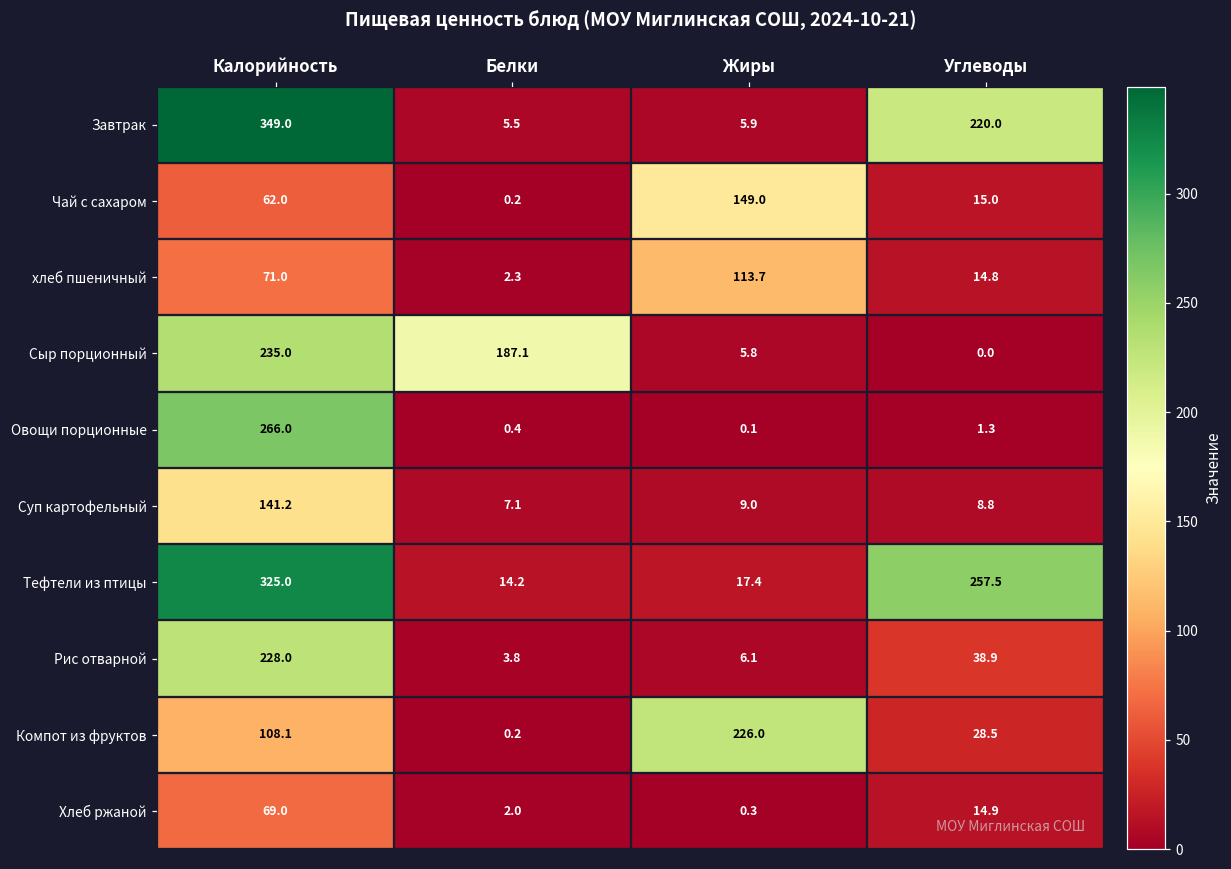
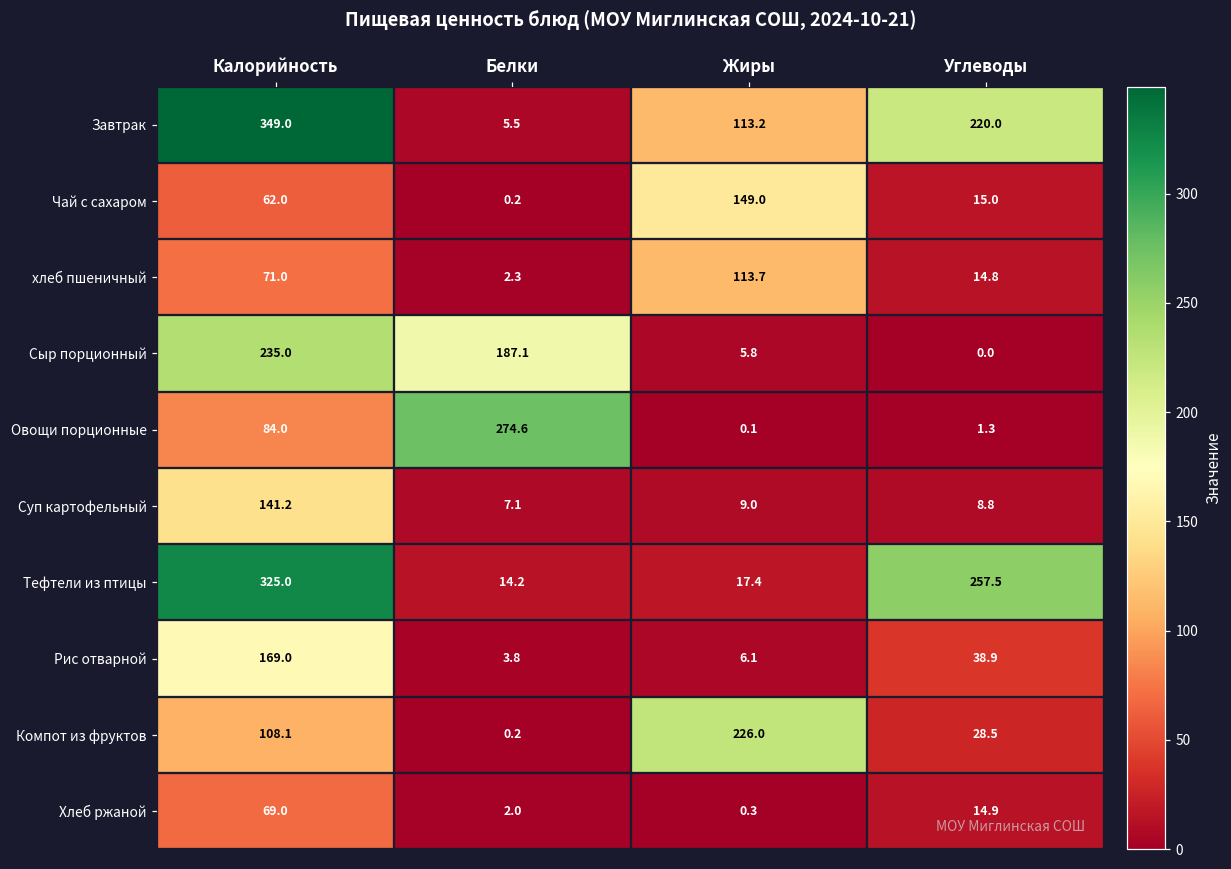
  {
    "Завтрак": {
      "Калорийность": 349.0,
      "Белки": 5.5,
-     "Жиры": 5.9,
+     "Жиры": 113.2,
      "Углеводы": 220.0
    },
    "Чай с сахаром": {
      "Калорийность": 62.0,
      "Белки": 0.2,
      "Жиры": 149.0,
      "Углеводы": 15.0
    },
    "хлеб пшеничный": {
      "Калорийность": 71.0,
      "Белки": 2.3,
      "Жиры": 113.7,
      "Углеводы": 14.8
    },
    "Сыр порционный": {
      "Калорийность": 235.0,
      "Белки": 187.1,
      "Жиры": 5.8,
      "Углеводы": 0.0
    },
    "Овощи порционные": {
-     "Калорийность": 266.0,
-     "Белки": 0.4,
+     "Калорийность": 84.0,
+     "Белки": 274.6,
      "Жиры": 0.1,
      "Углеводы": 1.3
    },
    "Суп картофельный": {
      "Калорийность": 141.2,
      "Белки": 7.1,
      "Жиры": 9.0,
      "Углеводы": 8.8
    },
    "Тефтели из птицы": {
      "Калорийность": 325.0,
      "Белки": 14.2,
      "Жиры": 17.4,
      "Углеводы": 257.5
    },
    "Рис отварной": {
-     "Калорийность": 228.0,
+     "Калорийность": 169.0,
      "Белки": 3.8,
      "Жиры": 6.1,
      "Углеводы": 38.9
    },
    "Компот из фруктов": {
      "Калорийность": 108.1,
      "Белки": 0.2,
      "Жиры": 226.0,
      "Углеводы": 28.5
    },
    "Хлеб ржаной": {
      "Калорийность": 69.0,
      "Белки": 2.0,
      "Жиры": 0.3
    }
  }
